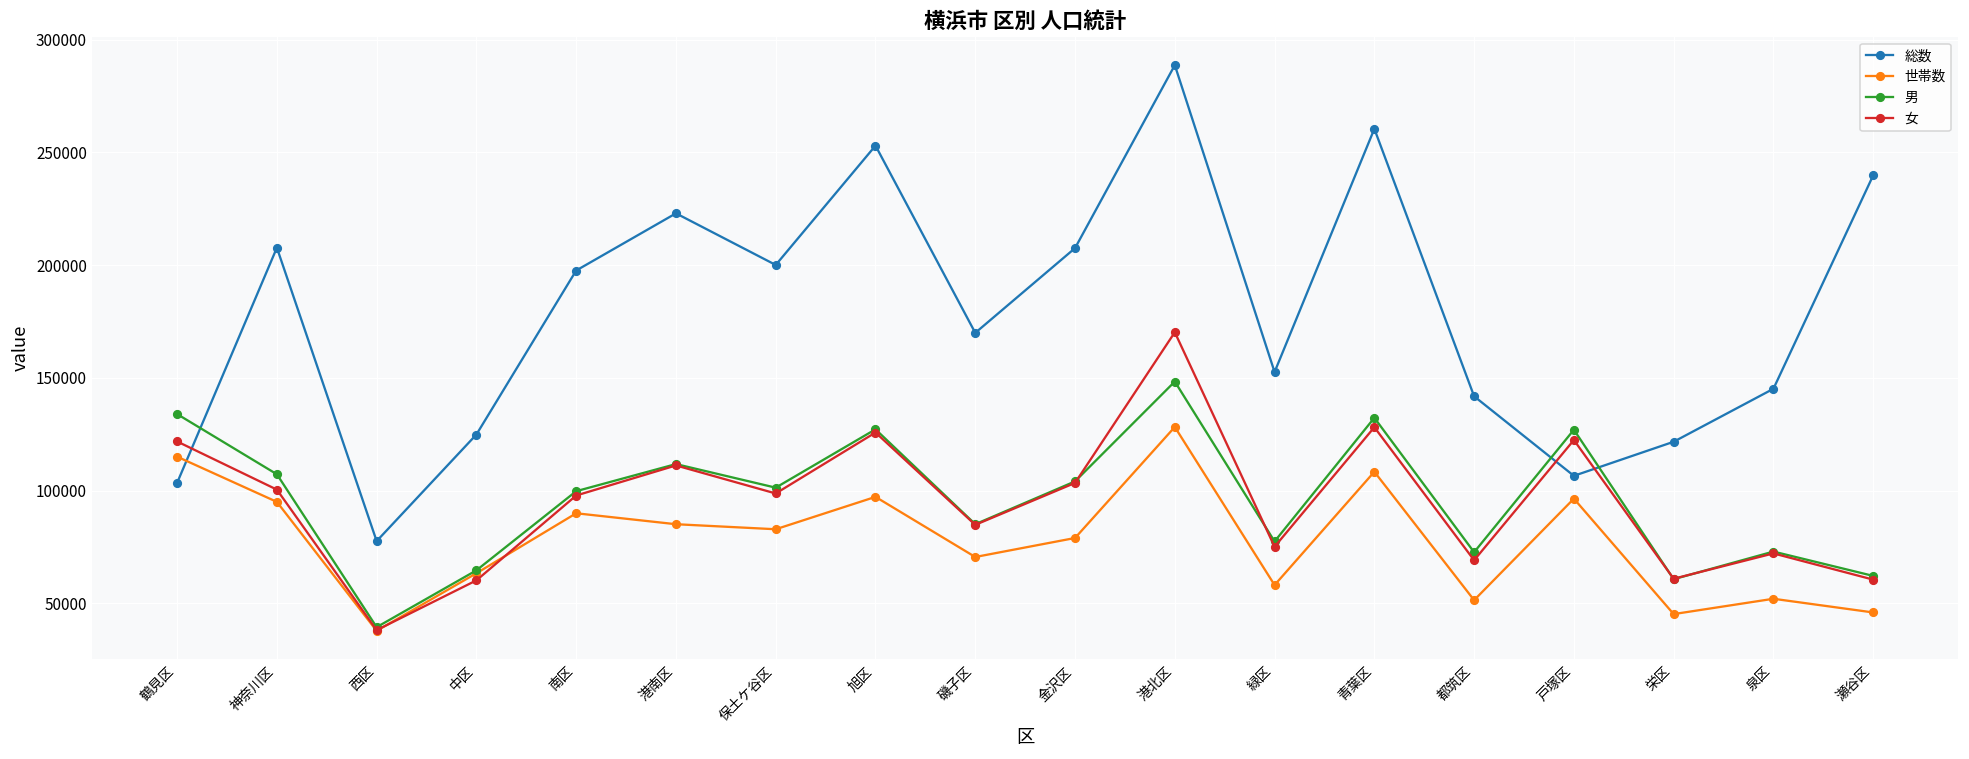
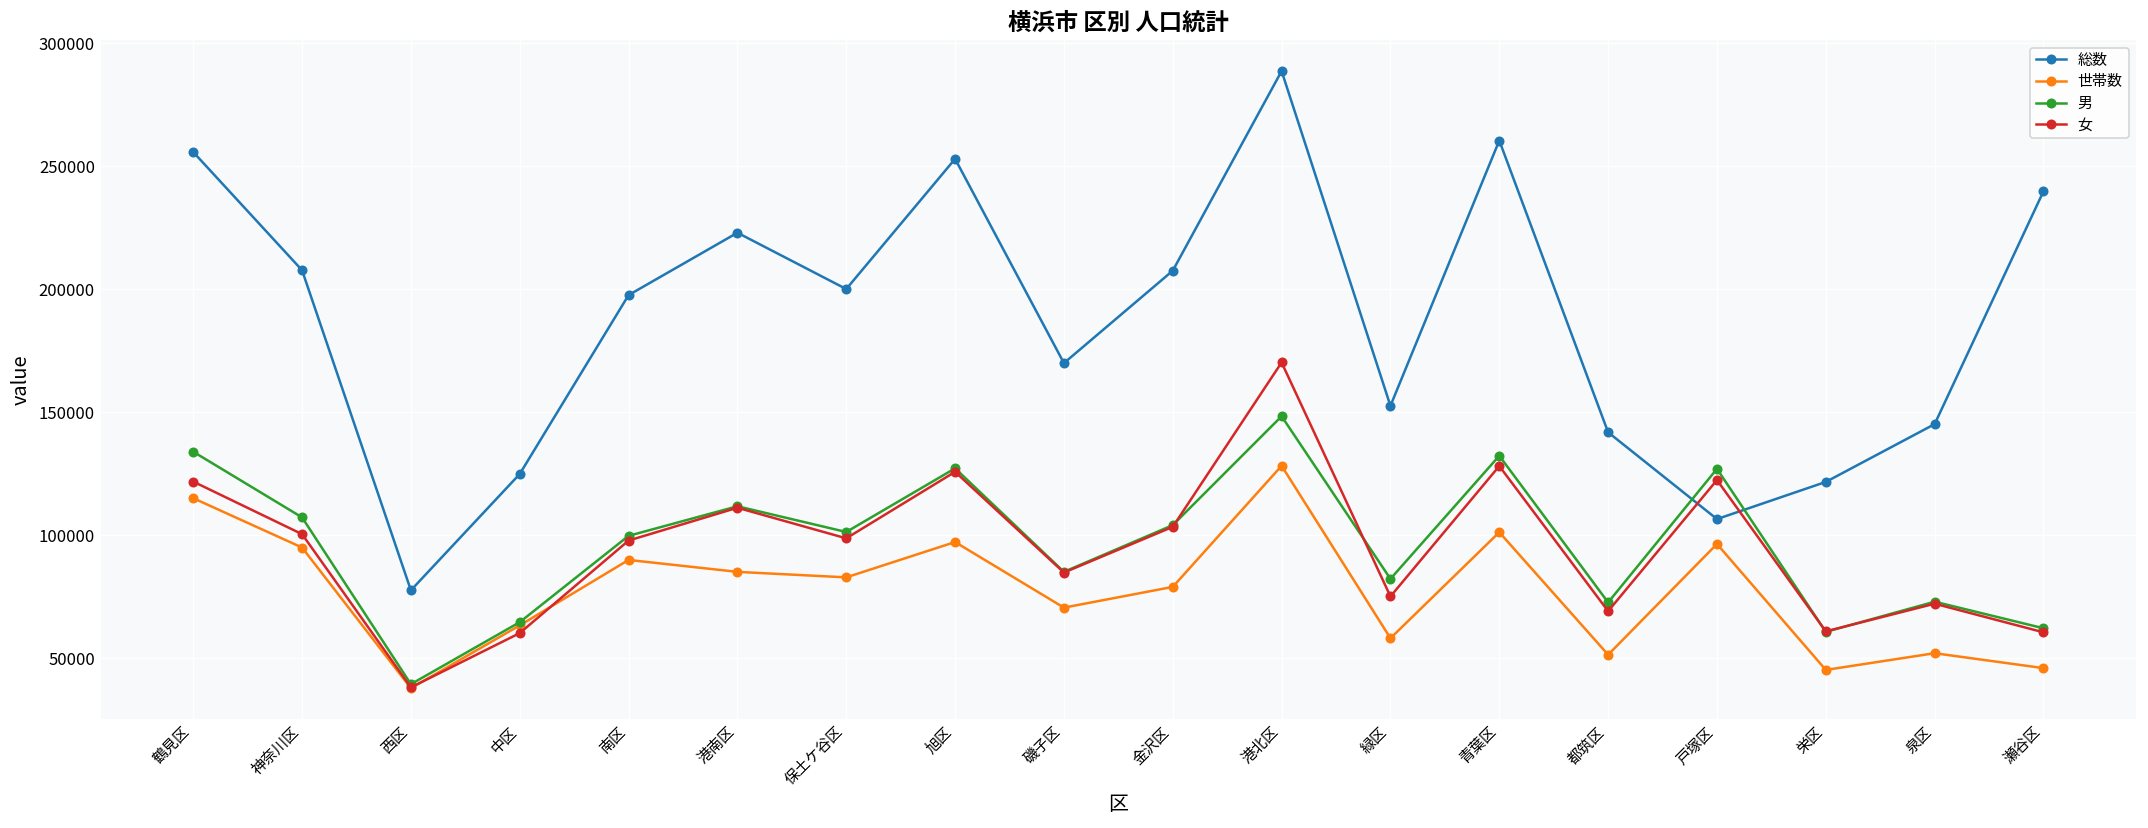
  {
    "総数": {
-     "鶴見区": 103000,
+     "鶴見区": 256000,
      "神奈川区": 208000,
      "西区": 78000,
      "中区": 125000,
      "南区": 198000,
      "港南区": 223000,
      "保土ケ谷区": 200000,
      "旭区": 253000,
      "磯子区": 170000,
      "金沢区": 208000,
      "港北区": 289000,
      "緑区": 153000,
      "青葉区": 260000,
      "都筑区": 142000,
      "戸塚区": 107000,
      "栄区": 122000,
      "泉区": 145000,
      "瀬谷区": 240000
    },
    "世帯数": {
      "鶴見区": 115000,
      "神奈川区": 95000,
      "中区": 63000,
      "南区": 90000,
      "港南区": 85000,
      "保土ケ谷区": 83000,
      "旭区": 97000,
      "磯子区": 71000,
      "金沢区": 79000,
      "港北区": 128000,
      "緑区": 58000,
-     "青葉区": 108000,
+     "青葉区": 101000,
      "都筑区": 51000,
      "戸塚区": 96000,
      "栄区": 45000,
      "泉区": 52000,
      "瀬谷区": 46000
    },
    "男": {
      "鶴見区": 134000,
      "神奈川区": 107000,
      "西区": 39000,
      "中区": 65000,
      "南区": 100000,
      "保土ケ谷区": 101000,
      "旭区": 127000,
      "港北区": 148000,
-     "緑区": 77000,
+     "緑区": 82000,
      "青葉区": 132000,
      "都筑区": 73000,
      "戸塚区": 127000,
      "瀬谷区": 62000
    },
    "女": {
      "鶴見区": 122000,
      "神奈川区": 100000,
      "中区": 60000,
      "南区": 98000,
      "保土ケ谷区": 99000,
      "旭区": 126000,
      "港北区": 170000,
      "緑区": 75000,
      "青葉区": 128000,
      "都筑区": 69000,
      "戸塚区": 122000,
      "瀬谷区": 61000
    }
  }
